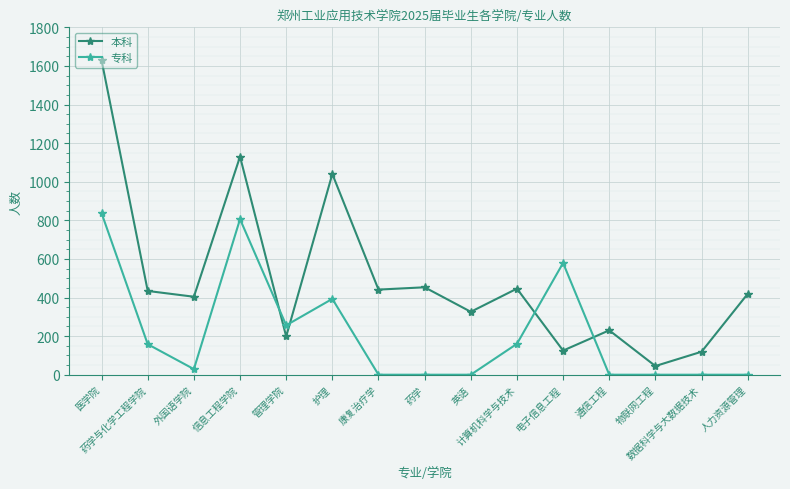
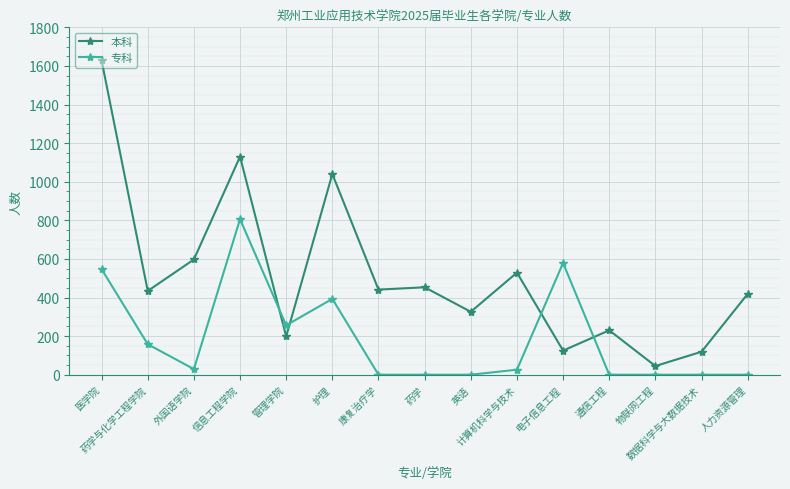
  {
    "本科": {
      "药学与化学工程学院": 430,
-     "外国语学院": 400,
+     "外国语学院": 600,
      "信息工程学院": 1130,
      "管理学院": 200,
      "护理": 1040,
      "康复治疗学": 440,
      "药学": 450,
      "英语": 330,
-     "计算机科学与技术": 450,
+     "计算机科学与技术": 530,
      "电子信息工程": 130,
      "通信工程": 230,
      "物联网工程": 50,
      "数据科学与大数据技术": 120,
      "人力资源管理": 420
    },
    "专科": {
-     "医学院": 840,
+     "医学院": 550,
      "药学与化学工程学院": 160,
      "外国语学院": 30,
      "信息工程学院": 810,
      "管理学院": 260,
      "护理": 390,
      "康复治疗学": 0,
      "药学": 0,
      "英语": 0,
-     "计算机科学与技术": 160,
+     "计算机科学与技术": 30,
      "电子信息工程": 580,
      "通信工程": 0,
      "物联网工程": 0,
      "数据科学与大数据技术": 0,
      "人力资源管理": 0
    }
  }
